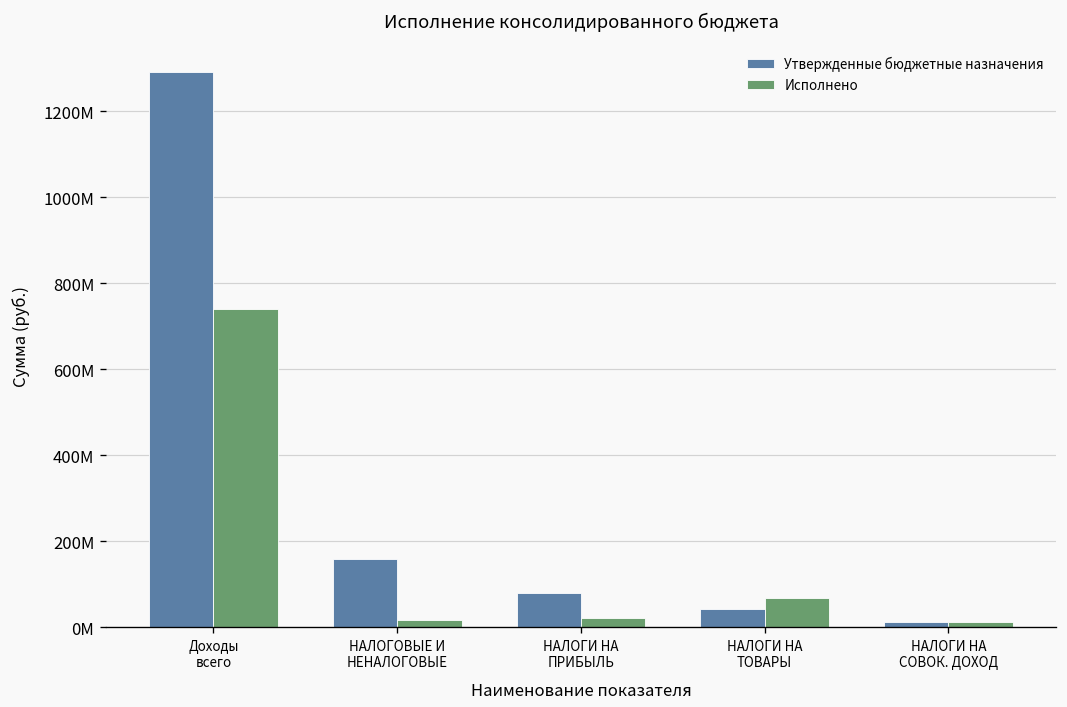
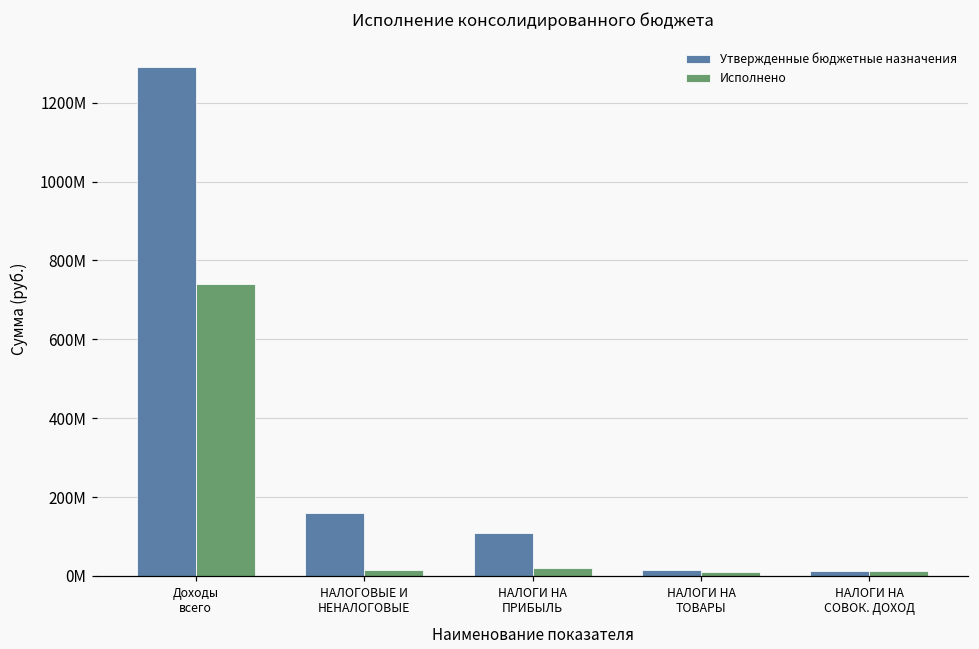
  {
    "Утвержденные бюджетные назначения": {
      "Доходы всего": 1290000000,
      "НАЛОГОВЫЕ И НЕНАЛОГОВЫЕ": 160000000,
-     "НАЛОГИ НА ПРИБЫЛЬ": 80000000,
-     "НАЛОГИ НА ТОВАРЫ": 40000000,
+     "НАЛОГИ НА ПРИБЫЛЬ": 110000000,
+     "НАЛОГИ НА ТОВАРЫ": 10000000,
      "НАЛОГИ НА СОВОК. ДОХОД": 10000000
    },
    "Исполнено": {
      "Доходы всего": 740000000,
      "НАЛОГОВЫЕ И НЕНАЛОГОВЫЕ": 20000000,
      "НАЛОГИ НА ПРИБЫЛЬ": 20000000,
-     "НАЛОГИ НА ТОВАРЫ": 70000000,
+     "НАЛОГИ НА ТОВАРЫ": 10000000,
      "НАЛОГИ НА СОВОК. ДОХОД": 10000000
    }
  }
